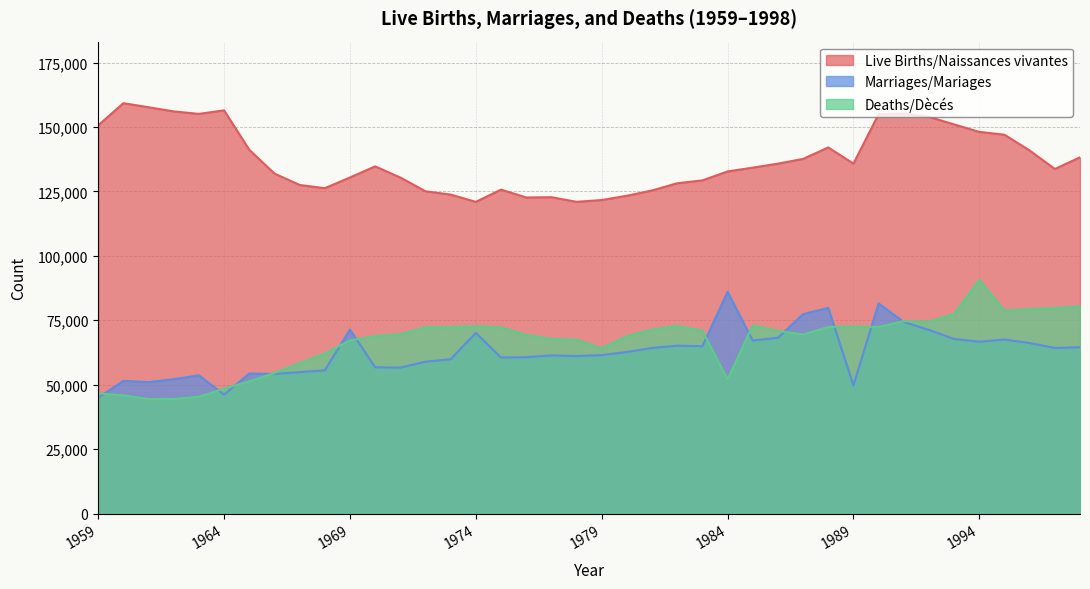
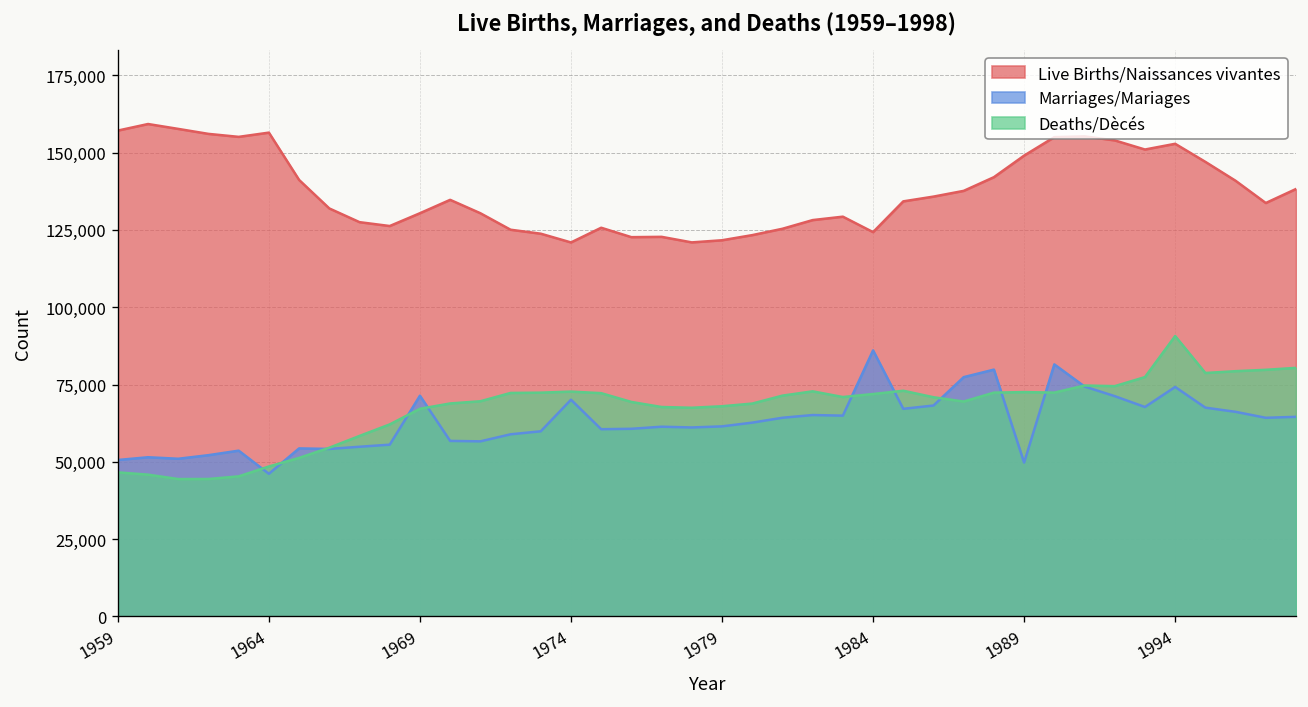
  {
    "Live Births/Naissances vivantes": {
-     "1959": "151,000",
+     "1959": "157,000",
      "1964": "156,000",
      "1969": "130,000",
      "1974": "121,000",
      "1979": "122,000",
-     "1984": "133,000",
-     "1989": "136,000",
-     "1994": "148,000"
+     "1984": "124,000",
+     "1989": "149,000",
+     "1994": "153,000"
    },
    "Marriages/Mariages": {
-     "1959": "45,000",
+     "1959": "51,000",
      "1964": "46,000",
      "1969": "71,000",
      "1974": "70,000",
      "1979": "61,000",
      "1984": "86,000",
      "1989": "50,000",
-     "1994": "67,000"
+     "1994": "74,000"
    },
    "Deaths/Dècés": {
      "1959": "47,000",
      "1964": "49,000",
      "1969": "67,000",
      "1974": "73,000",
-     "1979": "64,000",
-     "1984": "52,000",
+     "1979": "68,000",
+     "1984": "72,000",
      "1989": "73,000",
      "1994": "91,000"
    }
  }
